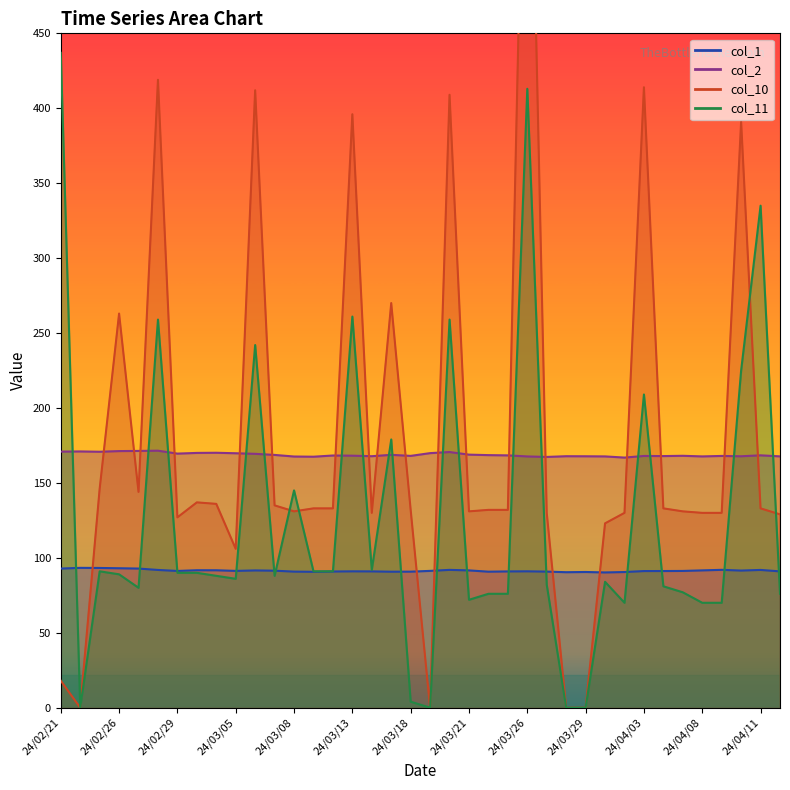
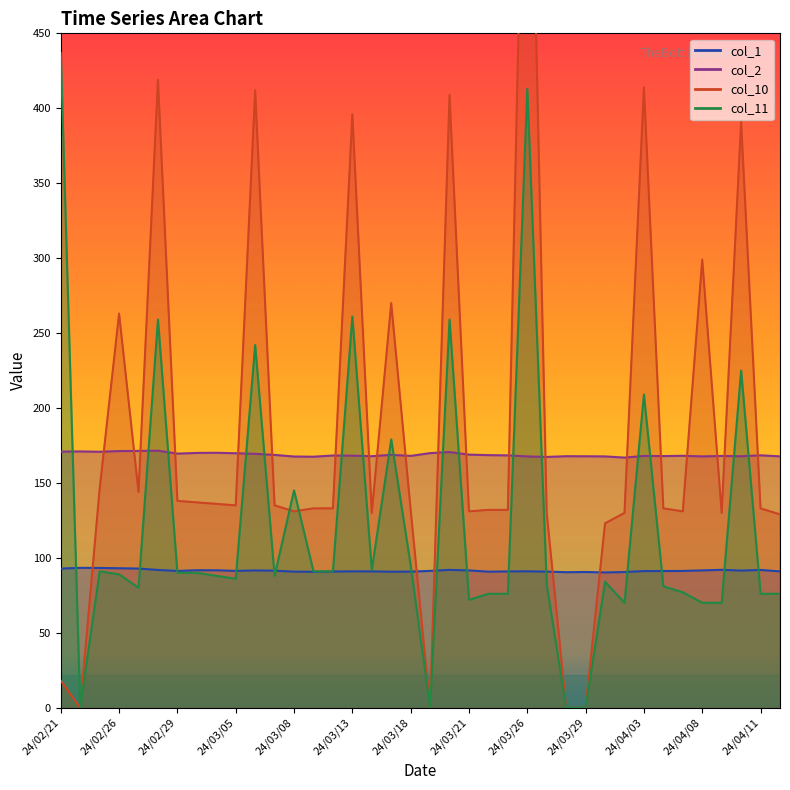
  {
    "col_10": {
      "24/02/21": 18,
      "24/02/26": 263,
-     "24/02/29": 127,
-     "24/03/05": 106,
+     "24/02/29": 138,
+     "24/03/05": 135,
      "24/03/08": 131,
      "24/03/13": 396,
      "24/03/18": 132,
      "24/03/21": 131,
      "24/04/03": 414,
-     "24/04/08": 130,
+     "24/04/08": 299,
      "24/04/11": 133
    },
    "col_11": {
      "24/02/21": 437,
      "24/02/26": 89,
      "24/03/05": 86,
      "24/03/08": 145,
      "24/03/13": 261,
-     "24/03/18": 4,
+     "24/03/18": 95,
      "24/03/21": 72,
      "24/03/26": 413,
      "24/04/03": 209,
      "24/04/08": 70,
-     "24/04/11": 335
+     "24/04/11": 76
    }
  }
